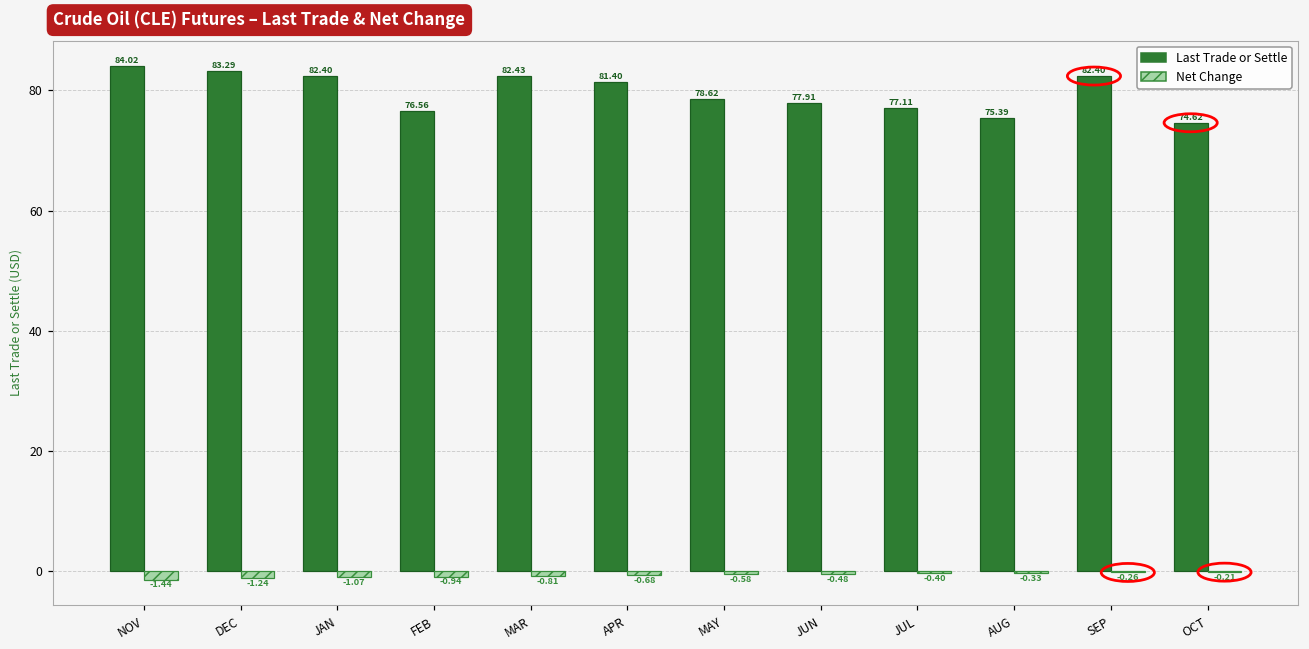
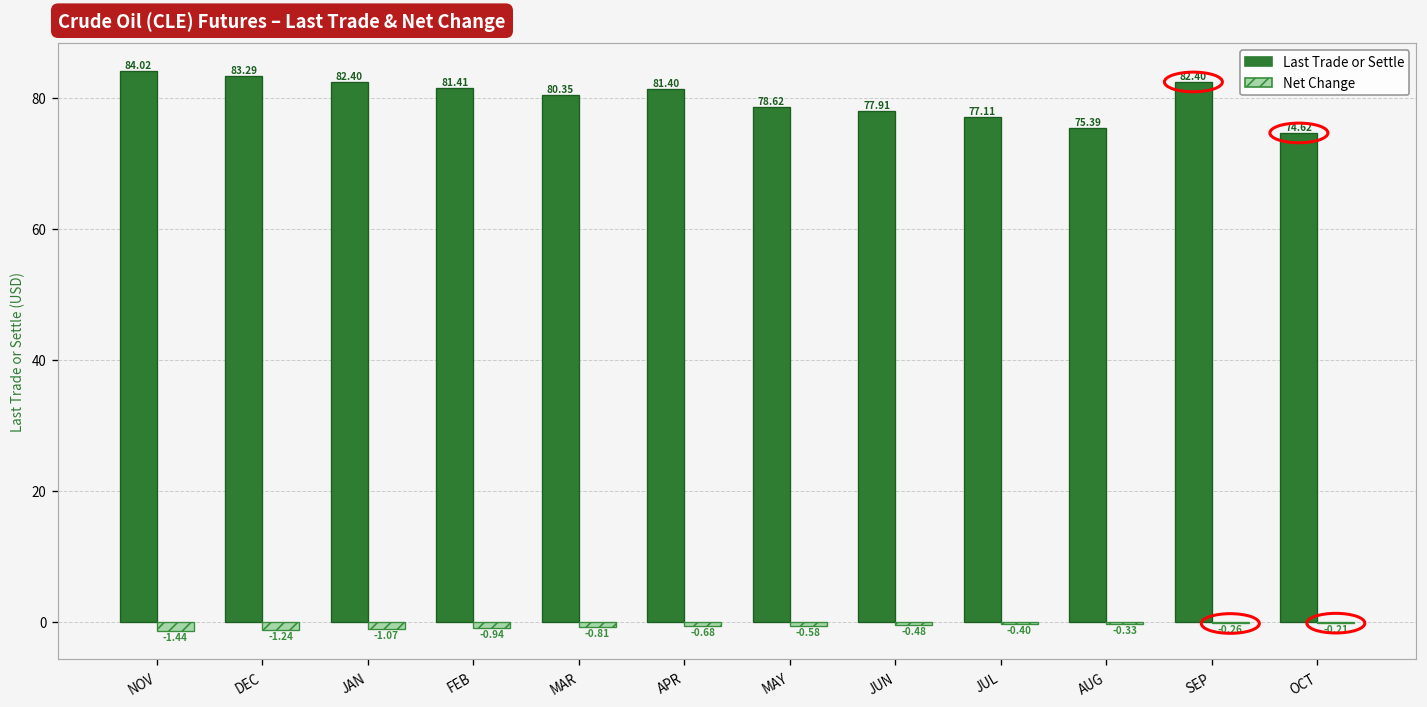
  {
    "Last Trade or Settle": {
      "NOV": 84.02,
      "DEC": 83.29,
      "JAN": 82.40,
-     "FEB": 76.56,
-     "MAR": 82.43,
+     "FEB": 81.41,
+     "MAR": 80.35,
      "APR": 81.40,
      "MAY": 78.62,
      "JUN": 77.91,
      "JUL": 77.11,
      "AUG": 75.39,
      "SEP": 82.40,
      "OCT": 74.62
    },
    "Net Change": {
      "NOV": -1.44,
      "DEC": -1.24,
      "JAN": -1.07,
      "FEB": -0.94,
      "MAR": -0.81,
      "APR": -0.68,
      "MAY": -0.58,
      "JUN": -0.48,
      "JUL": -0.40,
      "AUG": -0.33,
      "SEP": -0.26,
      "OCT": -0.21
    }
  }
